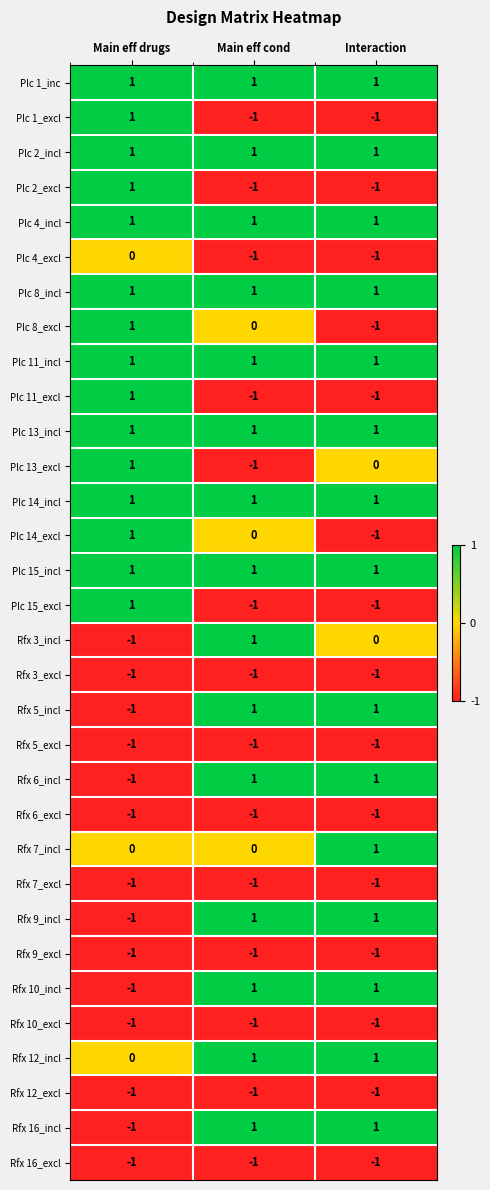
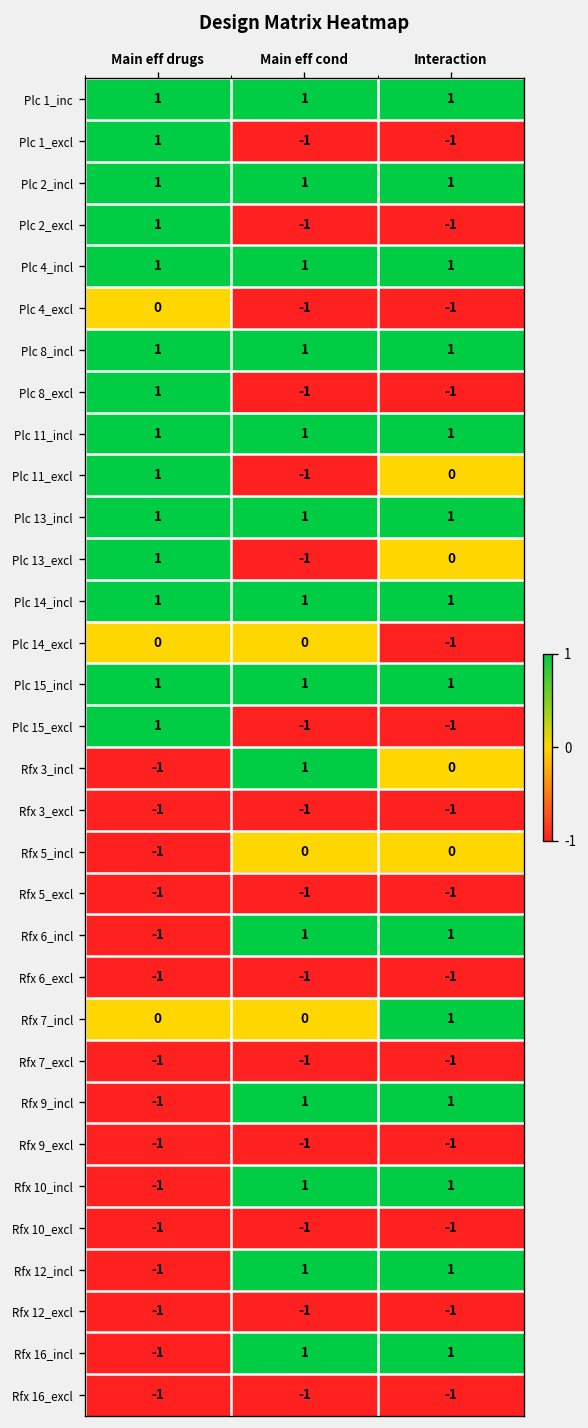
  {
    "Plc 1_inc": {
      "Main eff drugs": 1,
      "Main eff cond": 1,
      "Interaction": 1
    },
    "Plc 1_excl": {
      "Main eff drugs": 1,
      "Main eff cond": -1,
      "Interaction": -1
    },
    "Plc 2_incl": {
      "Main eff drugs": 1,
      "Main eff cond": 1,
      "Interaction": 1
    },
    "Plc 2_excl": {
      "Main eff drugs": 1,
      "Main eff cond": -1,
      "Interaction": -1
    },
    "Plc 4_incl": {
      "Main eff drugs": 1,
      "Main eff cond": 1,
      "Interaction": 1
    },
    "Plc 4_excl": {
      "Main eff drugs": 0,
      "Main eff cond": -1,
      "Interaction": -1
    },
    "Plc 8_incl": {
      "Main eff drugs": 1,
      "Main eff cond": 1,
      "Interaction": 1
    },
    "Plc 8_excl": {
      "Main eff drugs": 1,
-     "Main eff cond": 0,
+     "Main eff cond": -1,
      "Interaction": -1
    },
    "Plc 11_incl": {
      "Main eff drugs": 1,
      "Main eff cond": 1,
      "Interaction": 1
    },
    "Plc 11_excl": {
      "Main eff drugs": 1,
      "Main eff cond": -1,
-     "Interaction": -1
+     "Interaction": 0
    },
    "Plc 13_incl": {
      "Main eff drugs": 1,
      "Main eff cond": 1,
      "Interaction": 1
    },
    "Plc 13_excl": {
      "Main eff drugs": 1,
      "Main eff cond": -1,
      "Interaction": 0
    },
    "Plc 14_incl": {
      "Main eff drugs": 1,
      "Main eff cond": 1,
      "Interaction": 1
    },
    "Plc 14_excl": {
-     "Main eff drugs": 1,
+     "Main eff drugs": 0,
      "Main eff cond": 0,
      "Interaction": -1
    },
    "Plc 15_incl": {
      "Main eff drugs": 1,
      "Main eff cond": 1,
      "Interaction": 1
    },
    "Plc 15_excl": {
      "Main eff drugs": 1,
      "Main eff cond": -1,
      "Interaction": -1
    },
    "Rfx 3_incl": {
      "Main eff drugs": -1,
      "Main eff cond": 1,
      "Interaction": 0
    },
    "Rfx 3_excl": {
      "Main eff drugs": -1,
      "Main eff cond": -1,
      "Interaction": -1
    },
    "Rfx 5_incl": {
      "Main eff drugs": -1,
-     "Main eff cond": 1,
-     "Interaction": 1
+     "Main eff cond": 0,
+     "Interaction": 0
    },
    "Rfx 5_excl": {
      "Main eff drugs": -1,
      "Main eff cond": -1,
      "Interaction": -1
    },
    "Rfx 6_incl": {
      "Main eff drugs": -1,
      "Main eff cond": 1,
      "Interaction": 1
    },
    "Rfx 6_excl": {
      "Main eff drugs": -1,
      "Main eff cond": -1,
      "Interaction": -1
    },
    "Rfx 7_incl": {
      "Main eff drugs": 0,
      "Main eff cond": 0,
      "Interaction": 1
    },
    "Rfx 7_excl": {
      "Main eff drugs": -1,
      "Main eff cond": -1,
      "Interaction": -1
    },
    "Rfx 9_incl": {
      "Main eff drugs": -1,
      "Main eff cond": 1,
      "Interaction": 1
    },
    "Rfx 9_excl": {
      "Main eff drugs": -1,
      "Main eff cond": -1,
      "Interaction": -1
    },
    "Rfx 10_incl": {
      "Main eff drugs": -1,
      "Main eff cond": 1,
      "Interaction": 1
    },
    "Rfx 10_excl": {
      "Main eff drugs": -1,
      "Main eff cond": -1,
      "Interaction": -1
    },
    "Rfx 12_incl": {
-     "Main eff drugs": 0,
+     "Main eff drugs": -1,
      "Main eff cond": 1,
      "Interaction": 1
    },
    "Rfx 12_excl": {
      "Main eff drugs": -1,
      "Main eff cond": -1,
      "Interaction": -1
    },
    "Rfx 16_incl": {
      "Main eff drugs": -1,
      "Main eff cond": 1,
      "Interaction": 1
    },
    "Rfx 16_excl": {
      "Main eff drugs": -1,
      "Main eff cond": -1,
      "Interaction": -1
    }
  }
